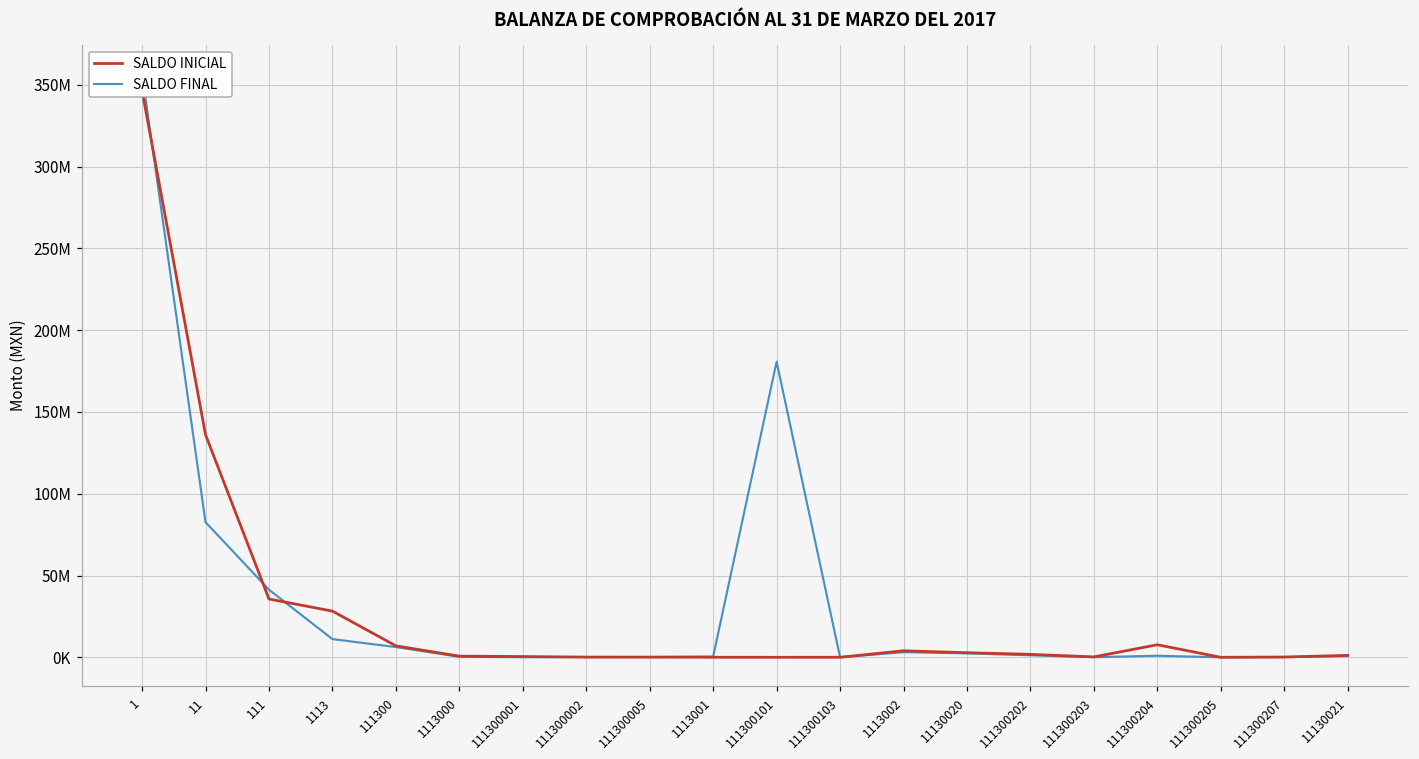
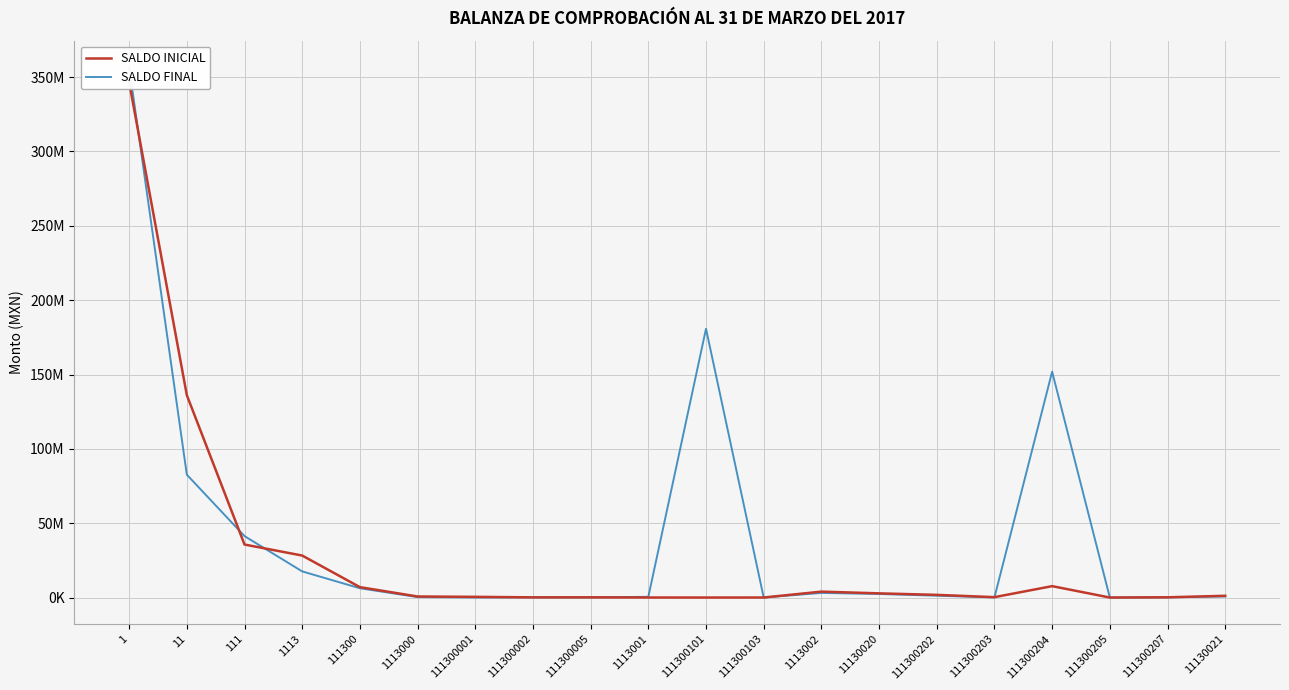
  {
    "SALDO INICIAL": {
      "11": 136000000,
      "111": 36000000,
      "1113": 28000000,
      "111300101": 0,
      "111300204": 8000000
    },
    "SALDO FINAL": {
      "11": 83000000,
      "111": 41000000,
-     "1113": 11000000,
+     "1113": 18000000,
      "111300101": 181000000,
-     "111300204": 1000000
+     "111300204": 152000000
    }
  }
